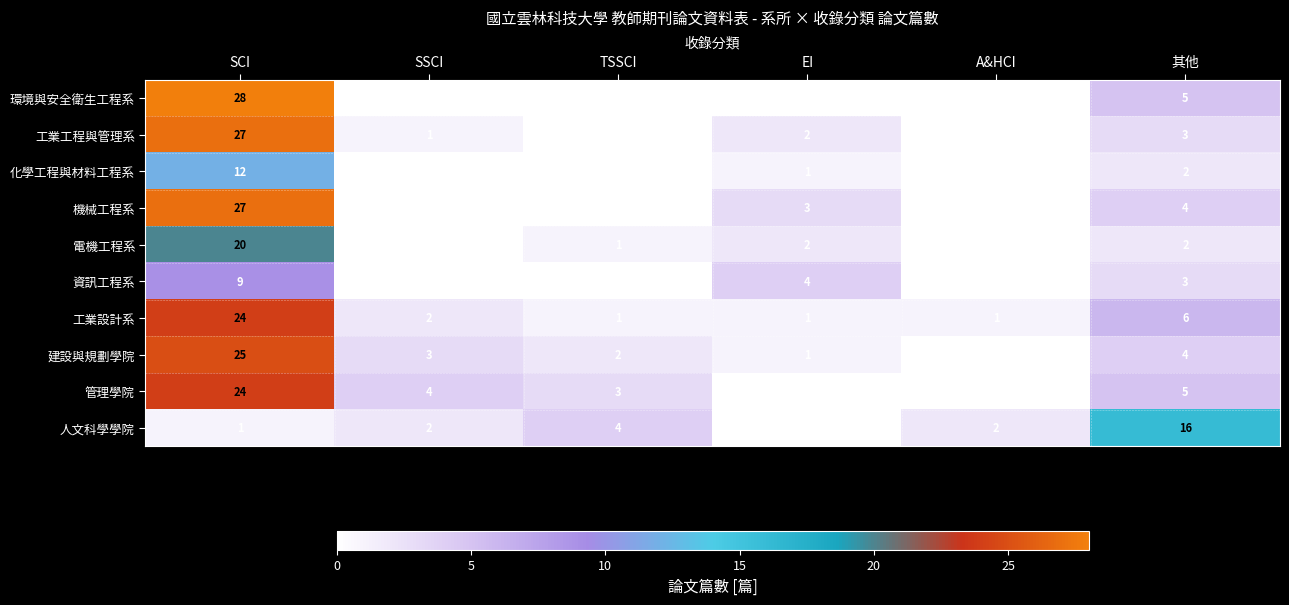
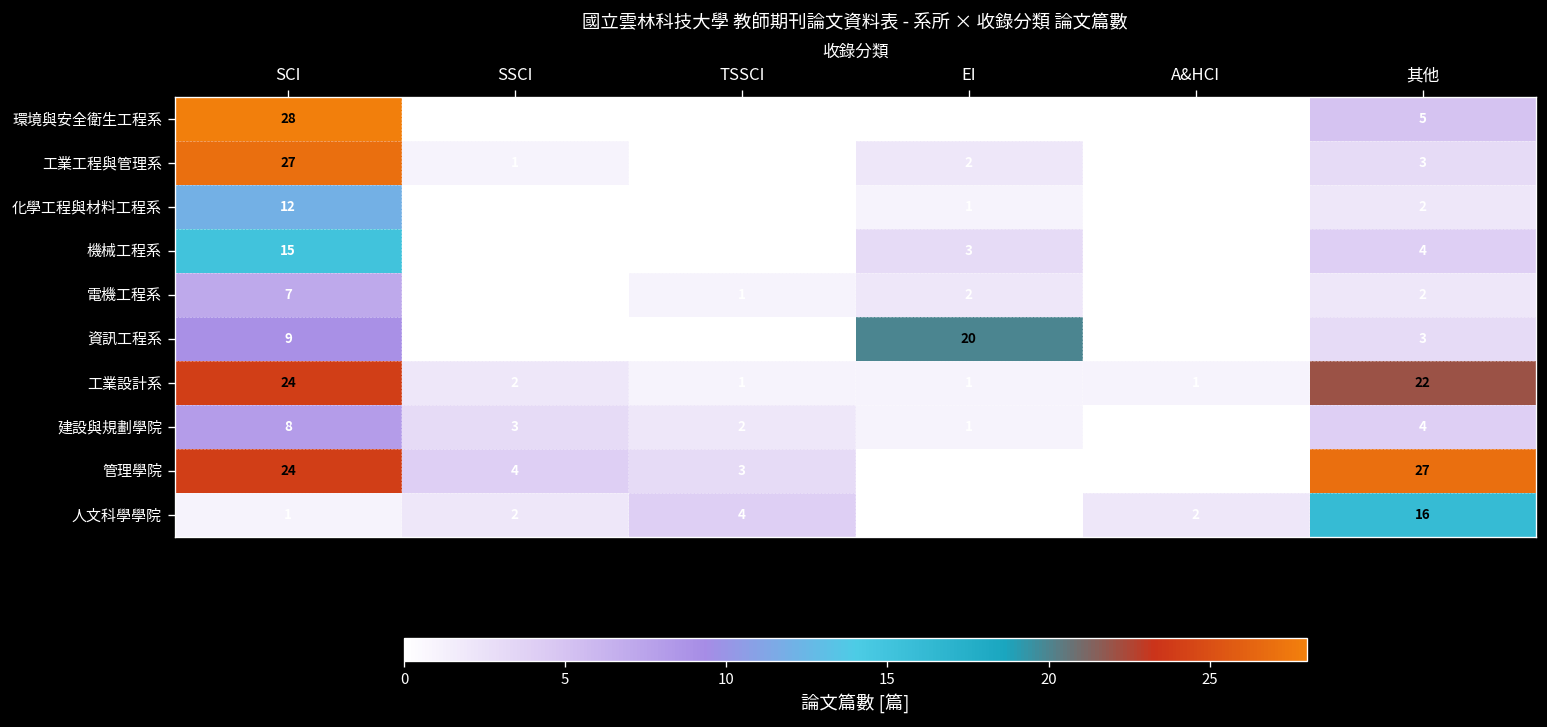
  {
    "環境與安全衛生工程系": {
      "SCI": 28,
      "其他": 5
    },
    "工業工程與管理系": {
      "SCI": 27
    },
    "化學工程與材料工程系": {
      "SCI": 12
    },
    "機械工程系": {
-     "SCI": 27,
+     "SCI": 15,
      "其他": 4
    },
    "電機工程系": {
-     "SCI": 20
+     "SCI": 7
    },
    "資訊工程系": {
      "SCI": 9,
-     "EI": 4
+     "EI": 20
    },
    "工業設計系": {
      "SCI": 24,
-     "其他": 6
+     "其他": 22
    },
    "建設與規劃學院": {
-     "SCI": 25,
+     "SCI": 8,
      "其他": 4
    },
    "管理學院": {
      "SCI": 24,
      "SSCI": 4,
-     "其他": 5
+     "其他": 27
    },
    "人文科學學院": {
      "TSSCI": 4,
      "其他": 16
    }
  }
